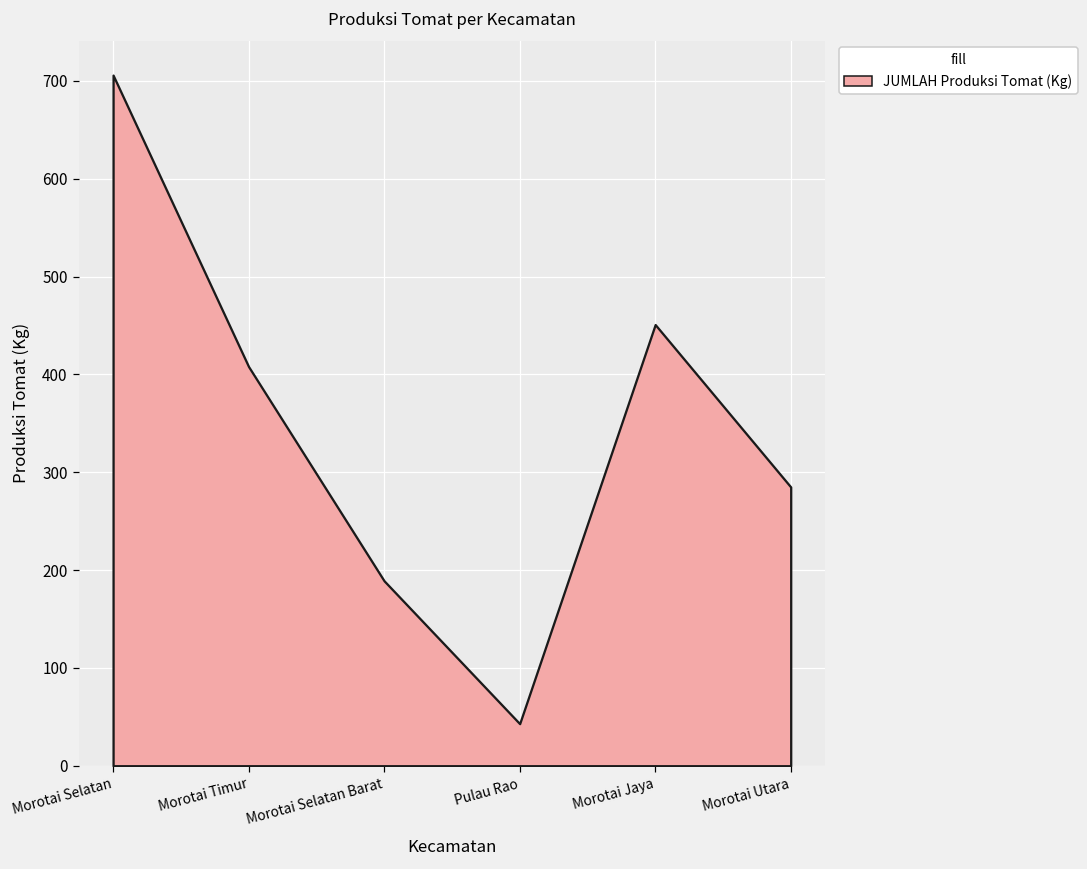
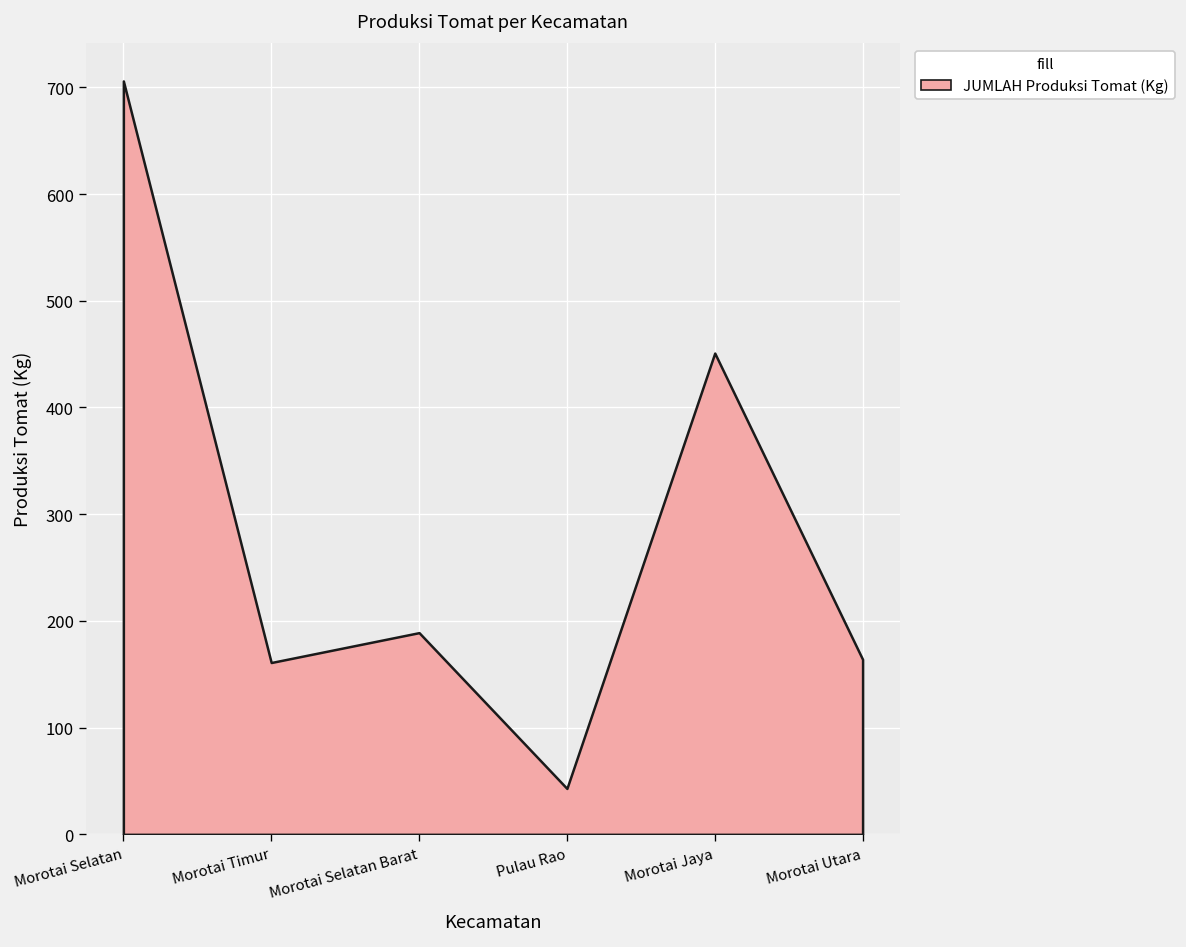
  {
    "Morotai Selatan": 710,
-   "Morotai Timur": 410,
+   "Morotai Timur": 160,
    "Morotai Selatan Barat": 190,
    "Pulau Rao": 40,
    "Morotai Jaya": 450,
-   "Morotai Utara": 290
+   "Morotai Utara": 160
  }
